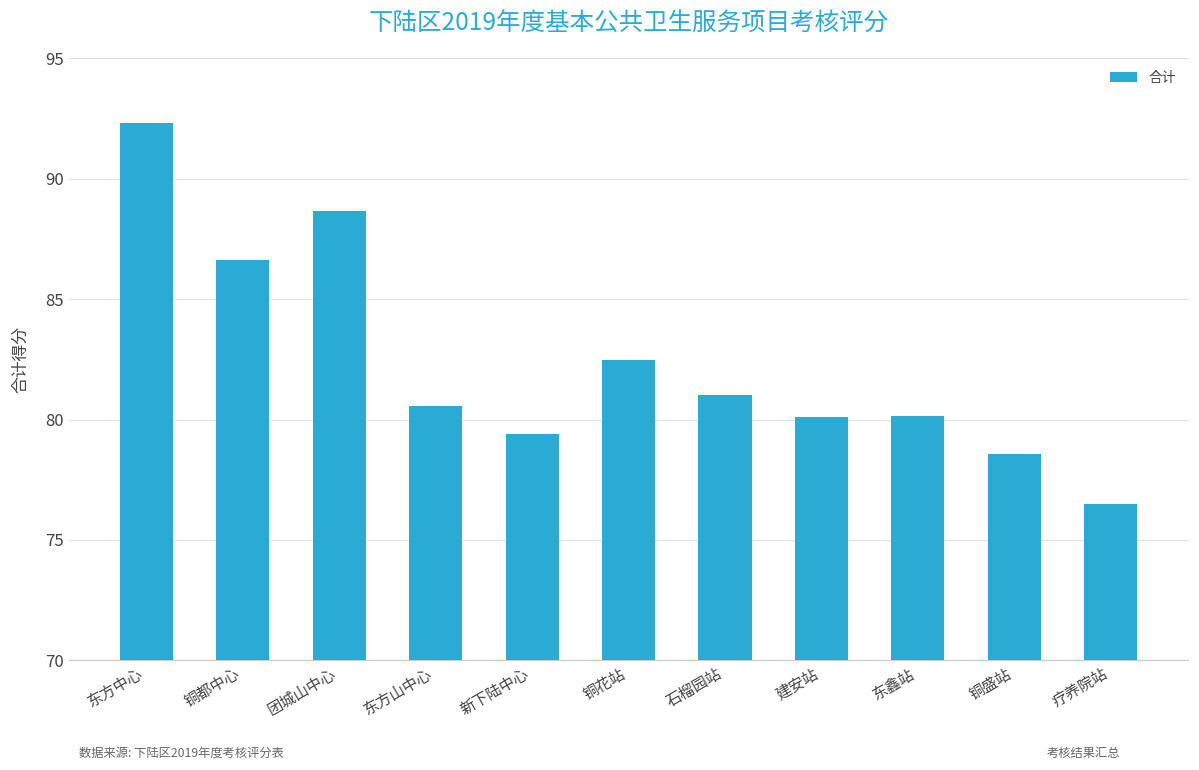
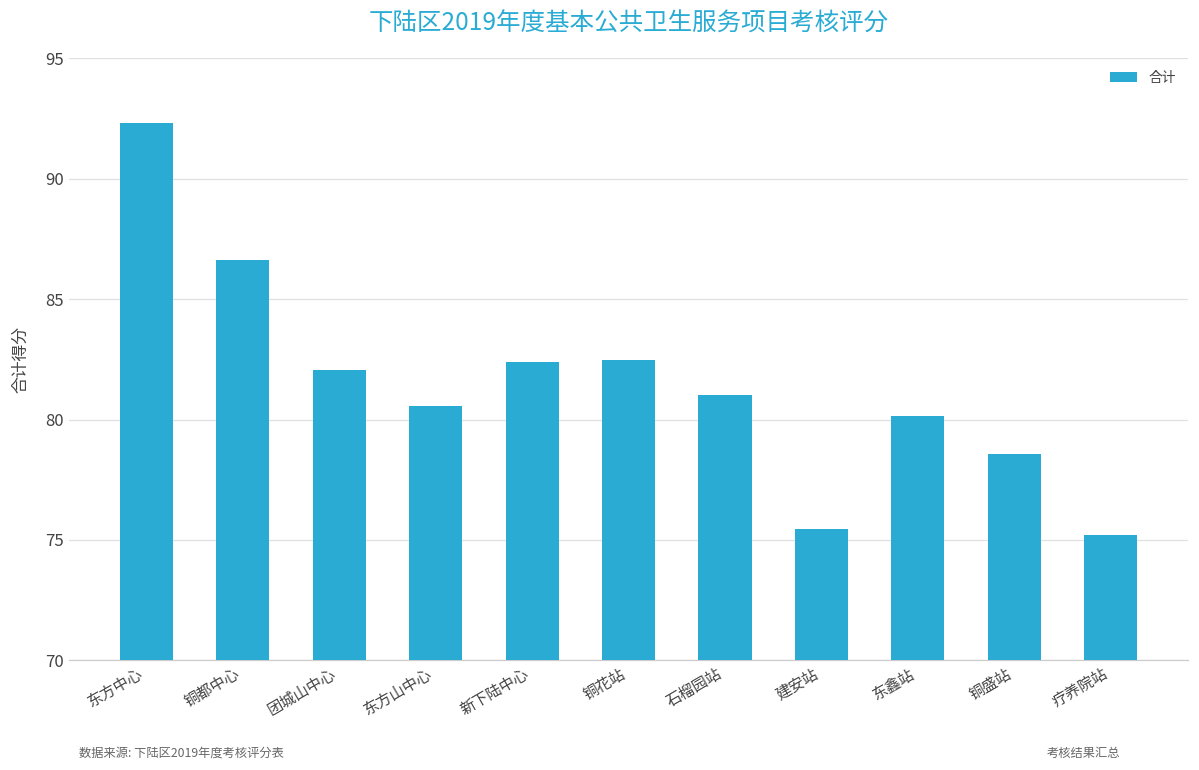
  {
    "东方中心": 92.3,
    "铜都中心": 86.6,
-   "团城山中心": 88.7,
+   "团城山中心": 82.1,
    "东方山中心": 80.6,
-   "新下陆中心": 79.4,
+   "新下陆中心": 82.4,
    "铜花站": 82.5,
    "石榴园站": 81.0,
-   "建安站": 80.1,
+   "建安站": 75.5,
    "东鑫站": 80.2,
    "铜盛站": 78.6,
-   "疗养院站": 76.5
+   "疗养院站": 75.2
  }
